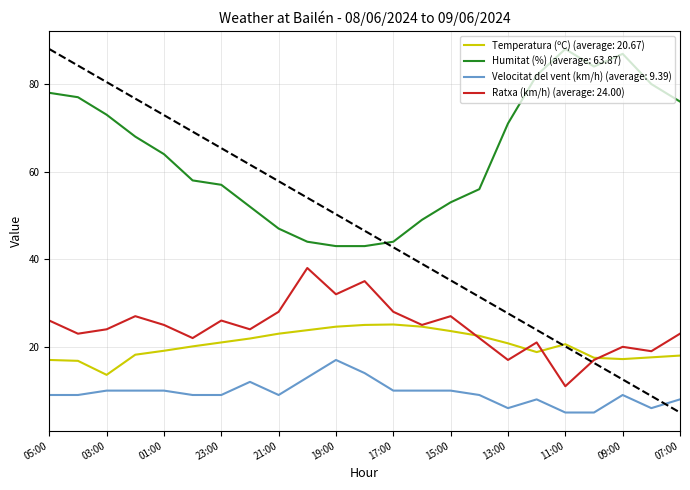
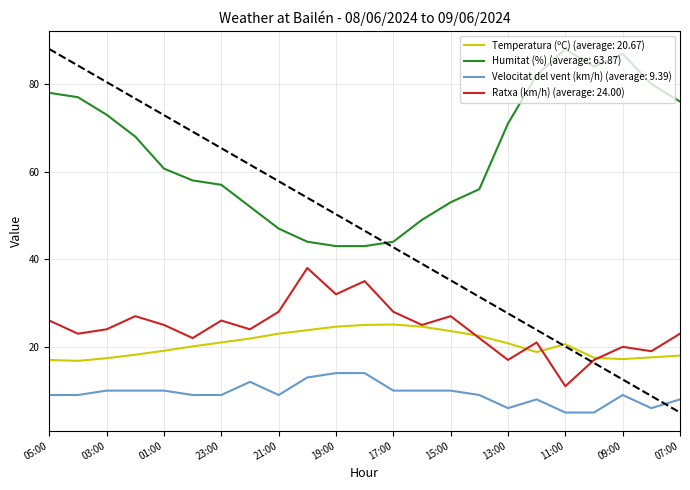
  {
    "Temperatura (ºC) (average: 20.67)": {
      "05:00": 17,
-     "03:00": 14,
+     "03:00": 17,
      "01:00": 19,
      "23:00": 21,
      "21:00": 23,
      "19:00": 25,
      "17:00": 25,
      "15:00": 24,
      "13:00": 21,
      "11:00": 21,
      "09:00": 17,
      "07:00": 18
    },
    "Humitat (%) (average: 63.87)": {
      "05:00": 78,
      "03:00": 73,
-     "01:00": 64,
+     "01:00": 61,
      "23:00": 57,
      "21:00": 47,
      "19:00": 43,
      "17:00": 44,
      "15:00": 53,
      "13:00": 71,
      "07:00": 76
    },
    "Velocitat del vent (km/h) (average: 9.39)": {
      "05:00": 9,
      "03:00": 10,
      "01:00": 10,
      "23:00": 9,
      "21:00": 9,
-     "19:00": 17,
+     "19:00": 14,
      "17:00": 10,
      "15:00": 10,
      "13:00": 6,
      "11:00": 5,
      "09:00": 9,
      "07:00": 8
    },
    "Ratxa (km/h) (average: 24.00)": {
      "05:00": 26,
      "03:00": 24,
      "01:00": 25,
      "23:00": 26,
      "21:00": 28,
      "19:00": 32,
      "17:00": 28,
      "15:00": 27,
      "13:00": 17,
      "11:00": 11,
      "09:00": 20,
      "07:00": 23
    }
  }
